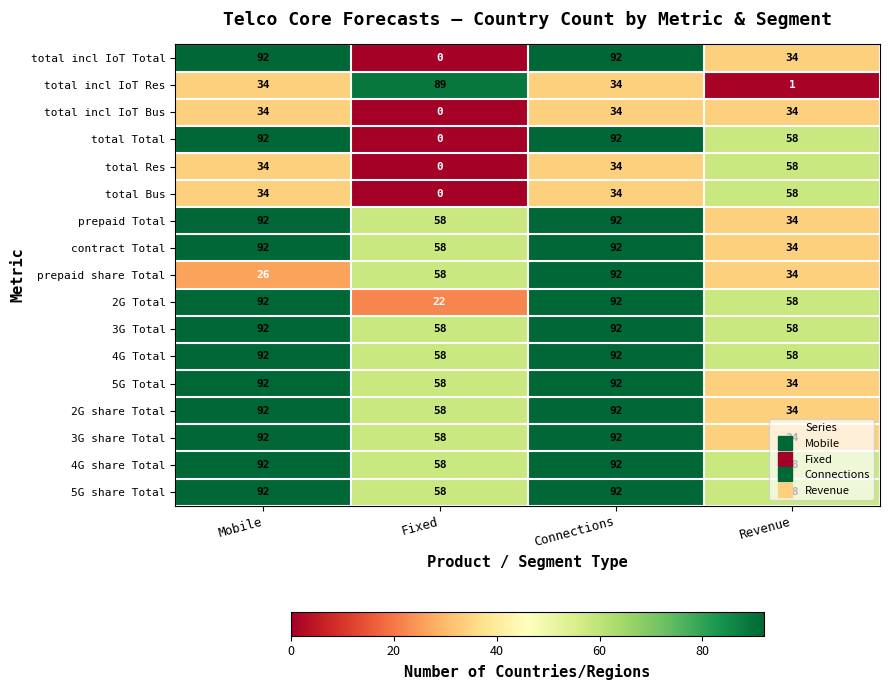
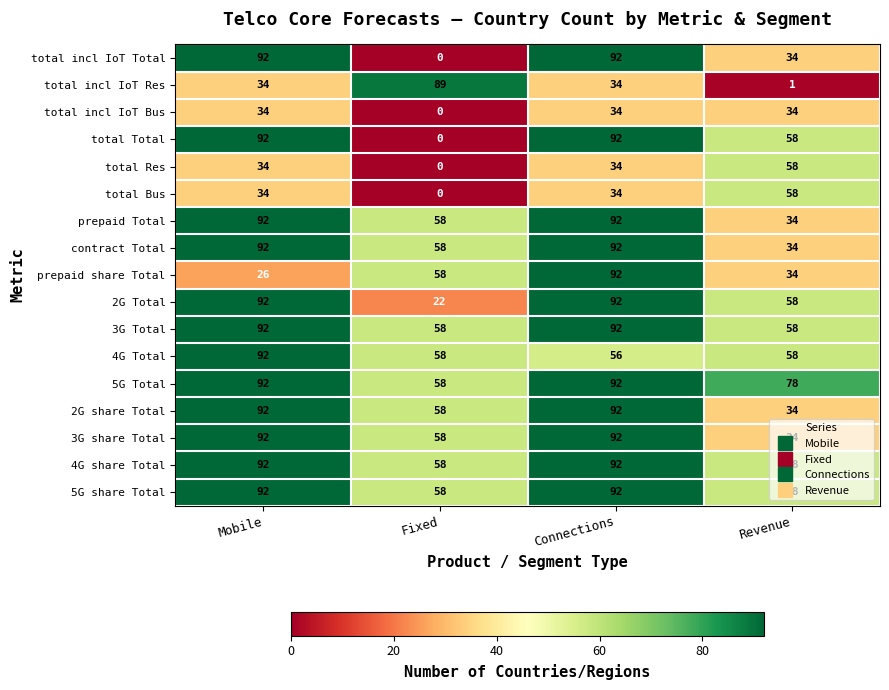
  {
    "total incl IoT Total": {
      "Mobile": 92,
      "Fixed": 0,
      "Connections": 92,
      "Revenue": 34
    },
    "total incl IoT Res": {
      "Mobile": 34,
      "Fixed": 89,
      "Connections": 34,
      "Revenue": 1
    },
    "total incl IoT Bus": {
      "Mobile": 34,
      "Fixed": 0,
      "Connections": 34,
      "Revenue": 34
    },
    "total Total": {
      "Mobile": 92,
      "Fixed": 0,
      "Connections": 92,
      "Revenue": 58
    },
    "total Res": {
      "Mobile": 34,
      "Fixed": 0,
      "Connections": 34,
      "Revenue": 58
    },
    "total Bus": {
      "Mobile": 34,
      "Fixed": 0,
      "Connections": 34,
      "Revenue": 58
    },
    "prepaid Total": {
      "Mobile": 92,
      "Fixed": 58,
      "Connections": 92,
      "Revenue": 34
    },
    "contract Total": {
      "Mobile": 92,
      "Fixed": 58,
      "Connections": 92,
      "Revenue": 34
    },
    "prepaid share Total": {
      "Mobile": 26,
      "Fixed": 58,
      "Connections": 92,
      "Revenue": 34
    },
    "2G Total": {
      "Mobile": 92,
      "Fixed": 22,
      "Connections": 92,
      "Revenue": 58
    },
    "3G Total": {
      "Mobile": 92,
      "Fixed": 58,
      "Connections": 92,
      "Revenue": 58
    },
    "4G Total": {
      "Mobile": 92,
      "Fixed": 58,
-     "Connections": 92,
+     "Connections": 56,
      "Revenue": 58
    },
    "5G Total": {
      "Mobile": 92,
      "Fixed": 58,
      "Connections": 92,
-     "Revenue": 34
+     "Revenue": 78
    },
    "2G share Total": {
      "Mobile": 92,
      "Fixed": 58,
      "Connections": 92,
      "Revenue": 34
    },
    "3G share Total": {
      "Mobile": 92,
      "Fixed": 58,
      "Connections": 92
    },
    "4G share Total": {
      "Mobile": 92,
      "Fixed": 58,
      "Connections": 92
    },
    "5G share Total": {
      "Mobile": 92,
      "Fixed": 58,
      "Connections": 92
    }
  }
